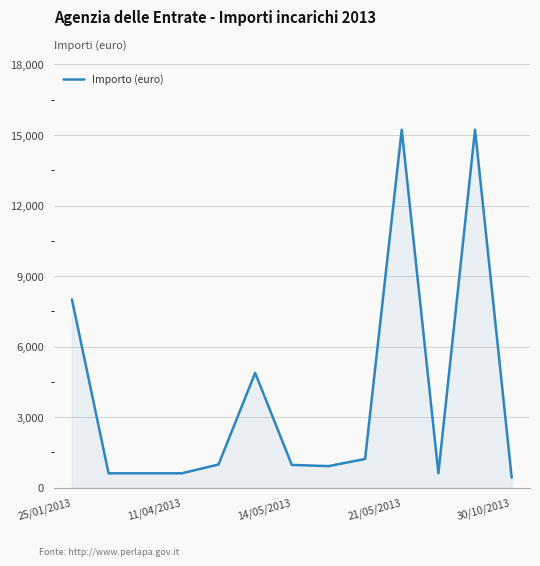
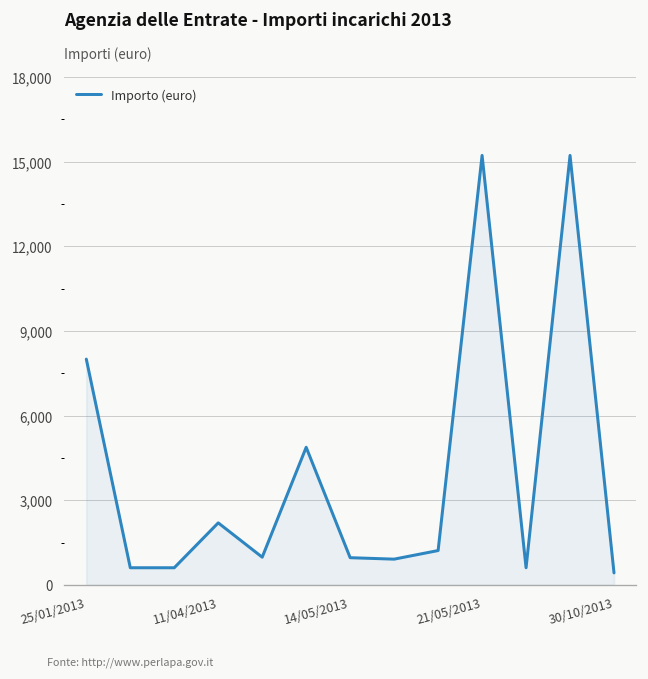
  {
    "25/01/2013": "8,000",
-   "11/04/2013": "600",
+   "11/04/2013": "2,200",
    "21/05/2013": "15,200",
    "30/10/2013": "400"
  }
